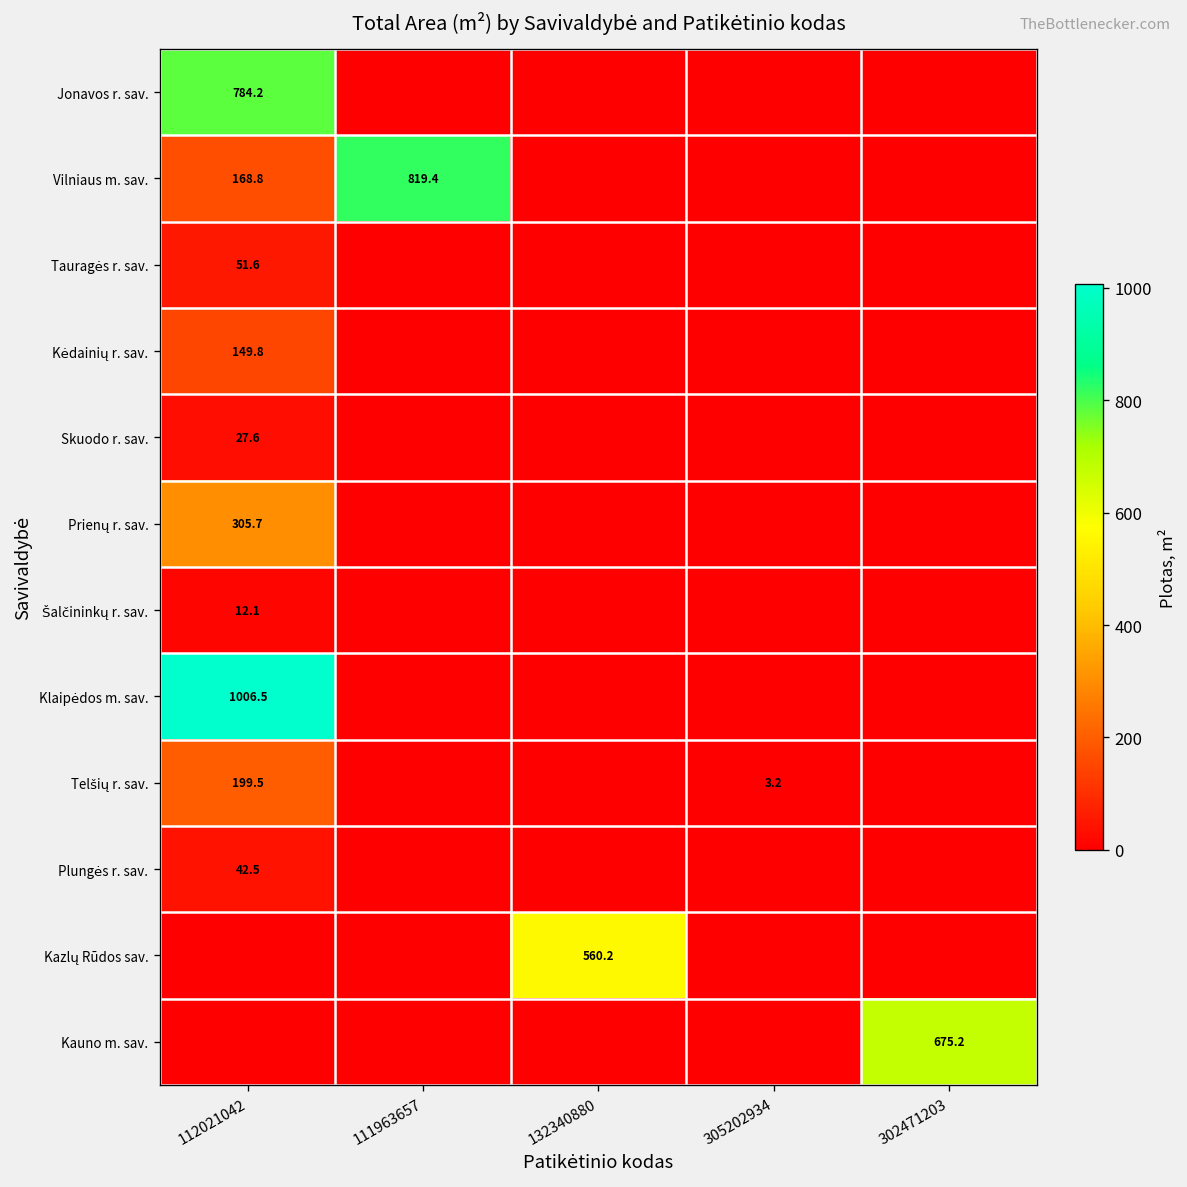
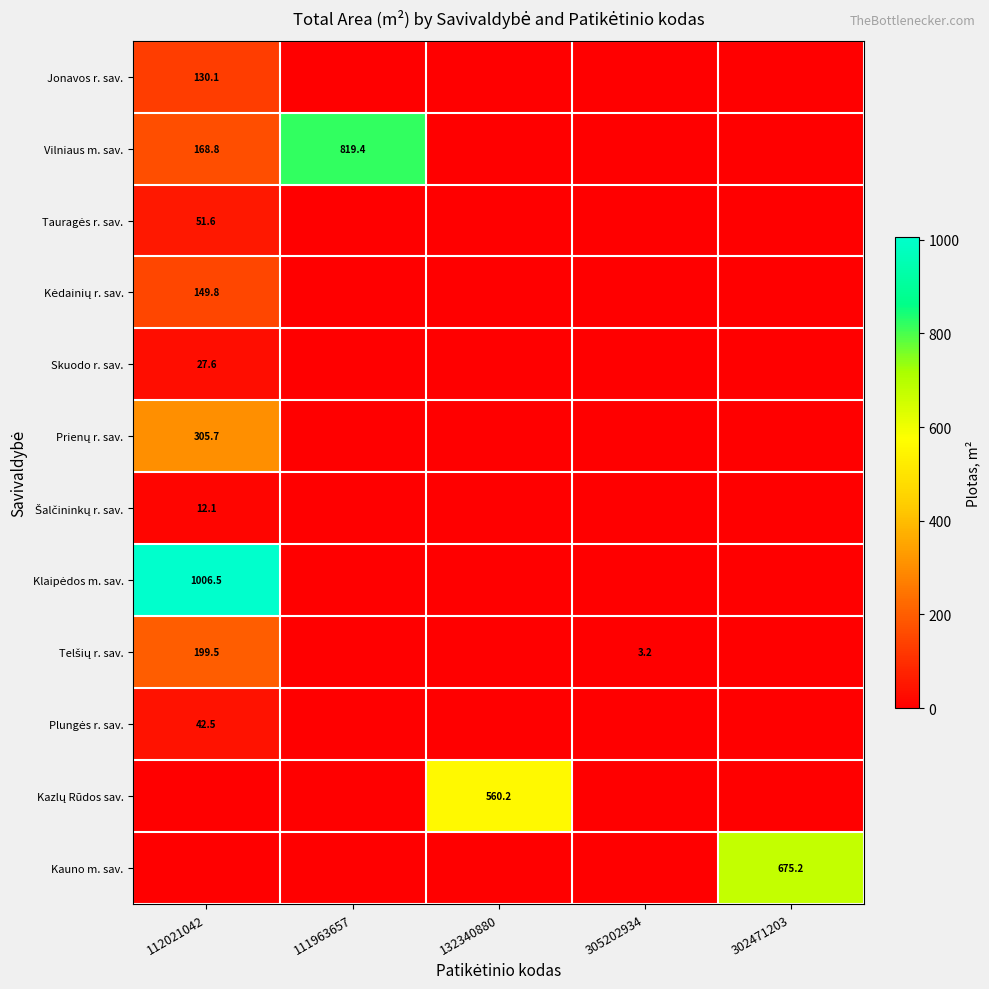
  {
    "Jonavos r. sav.": {
-     "112021042": 784.2
+     "112021042": 130.1
    },
    "Vilniaus m. sav.": {
      "112021042": 168.8,
      "111963657": 819.4
    },
    "Tauragės r. sav.": {
      "112021042": 51.6
    },
    "Kėdainių r. sav.": {
      "112021042": 149.8
    },
    "Skuodo r. sav.": {
      "112021042": 27.6
    },
    "Prienų r. sav.": {
      "112021042": 305.7
    },
    "Šalčininkų r. sav.": {
      "112021042": 12.1
    },
    "Klaipėdos m. sav.": {
      "112021042": 1006.5
    },
    "Telšių r. sav.": {
      "112021042": 199.5,
      "305202934": 3.2
    },
    "Plungės r. sav.": {
      "112021042": 42.5
    },
    "Kazlų Rūdos sav.": {
      "132340880": 560.2
    },
    "Kauno m. sav.": {
      "302471203": 675.2
    }
  }
